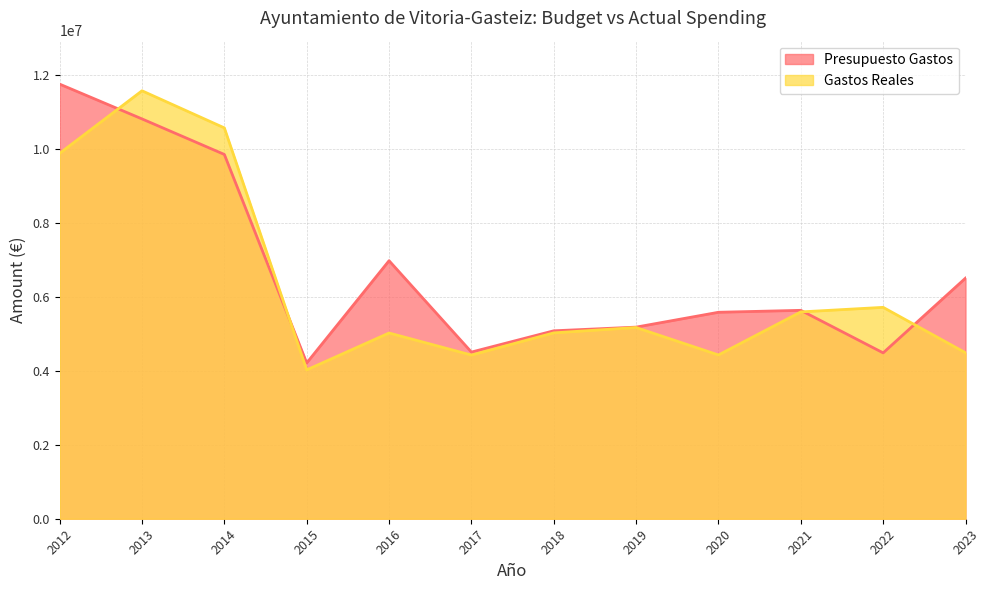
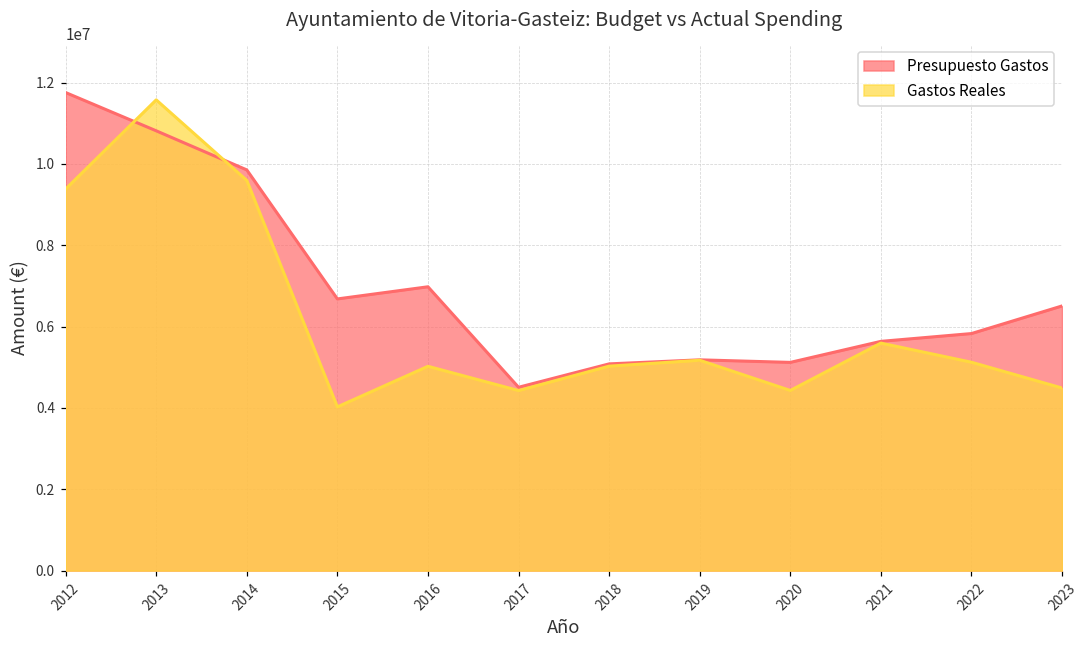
  {
    "Presupuesto Gastos": {
      "2012": 11800000,
      "2013": 10800000,
      "2014": 9900000,
-     "2015": 4200000,
+     "2015": 6700000,
      "2016": 7000000,
      "2017": 4500000,
-     "2020": 5600000,
-     "2022": 4500000,
+     "2020": 5100000,
+     "2022": 5800000,
      "2023": 6500000
    },
    "Gastos Reales": {
-     "2012": 9900000,
+     "2012": 9400000,
      "2013": 11600000,
-     "2014": 10600000,
+     "2014": 9600000,
      "2015": 4000000,
      "2016": 5000000,
      "2017": 4400000,
      "2020": 4400000,
-     "2022": 5700000,
+     "2022": 5100000,
      "2023": 4500000
    }
  }
